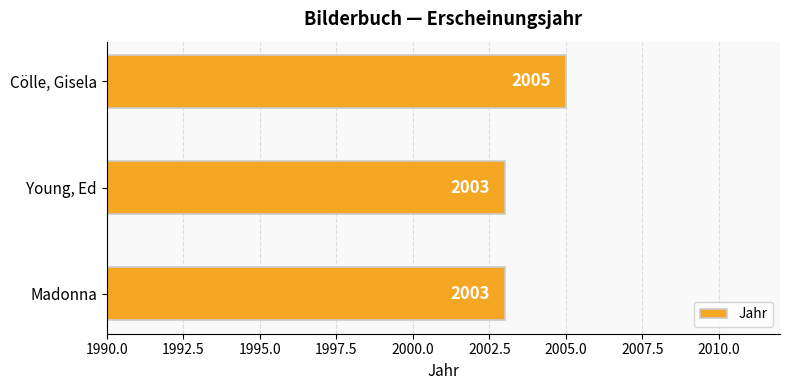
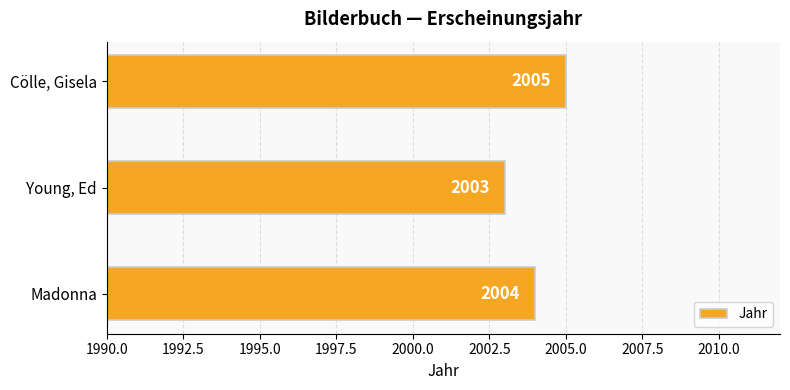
  {
    "Cölle, Gisela": 2005,
    "Young, Ed": 2003,
-   "Madonna": 2003
+   "Madonna": 2004
  }
